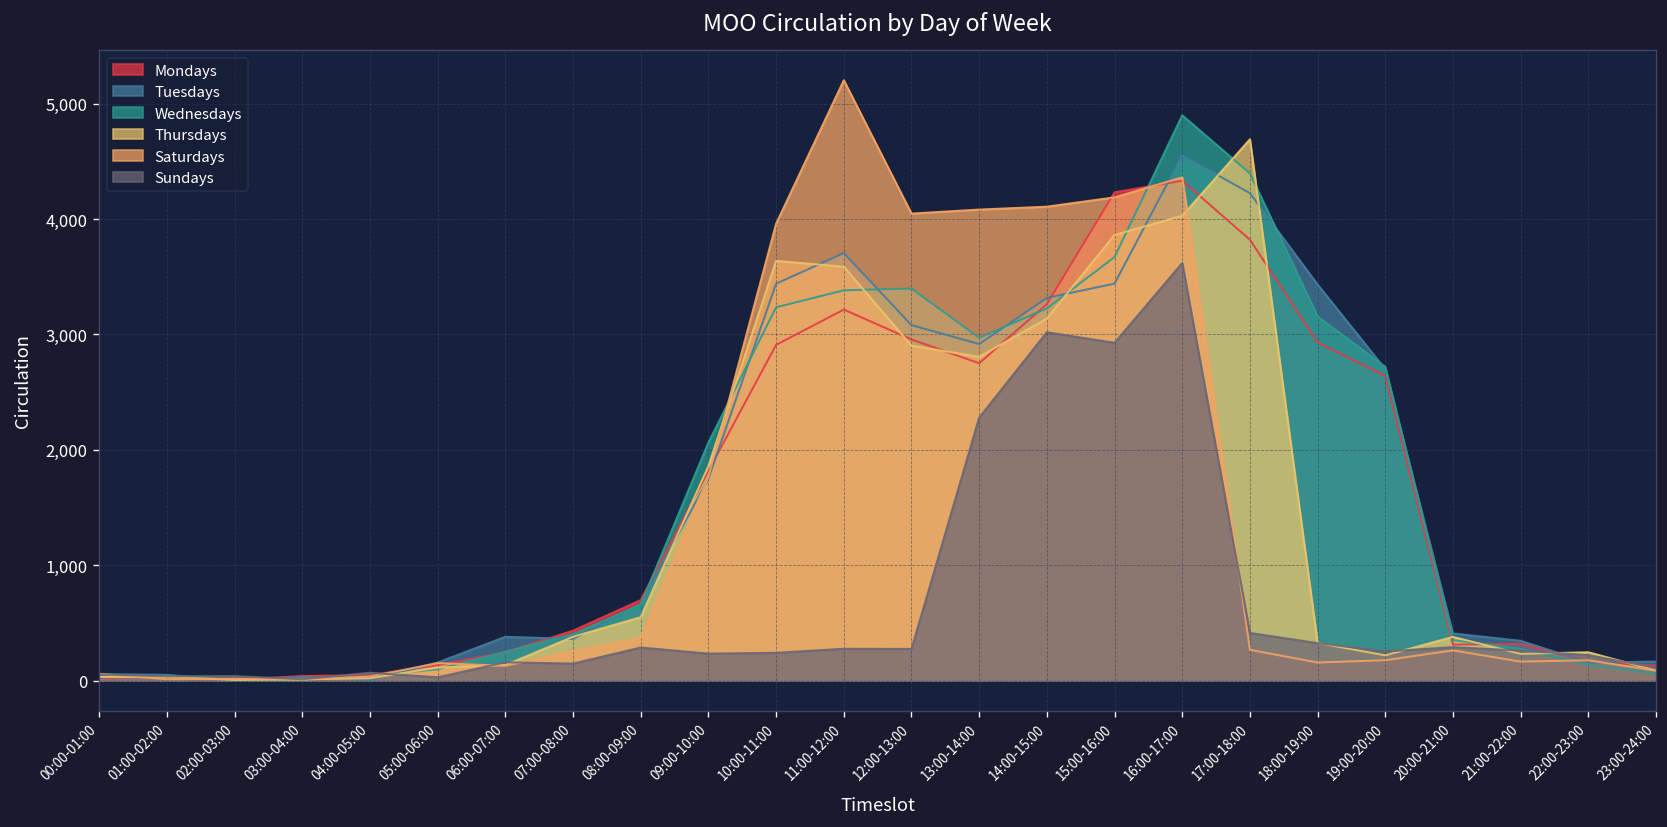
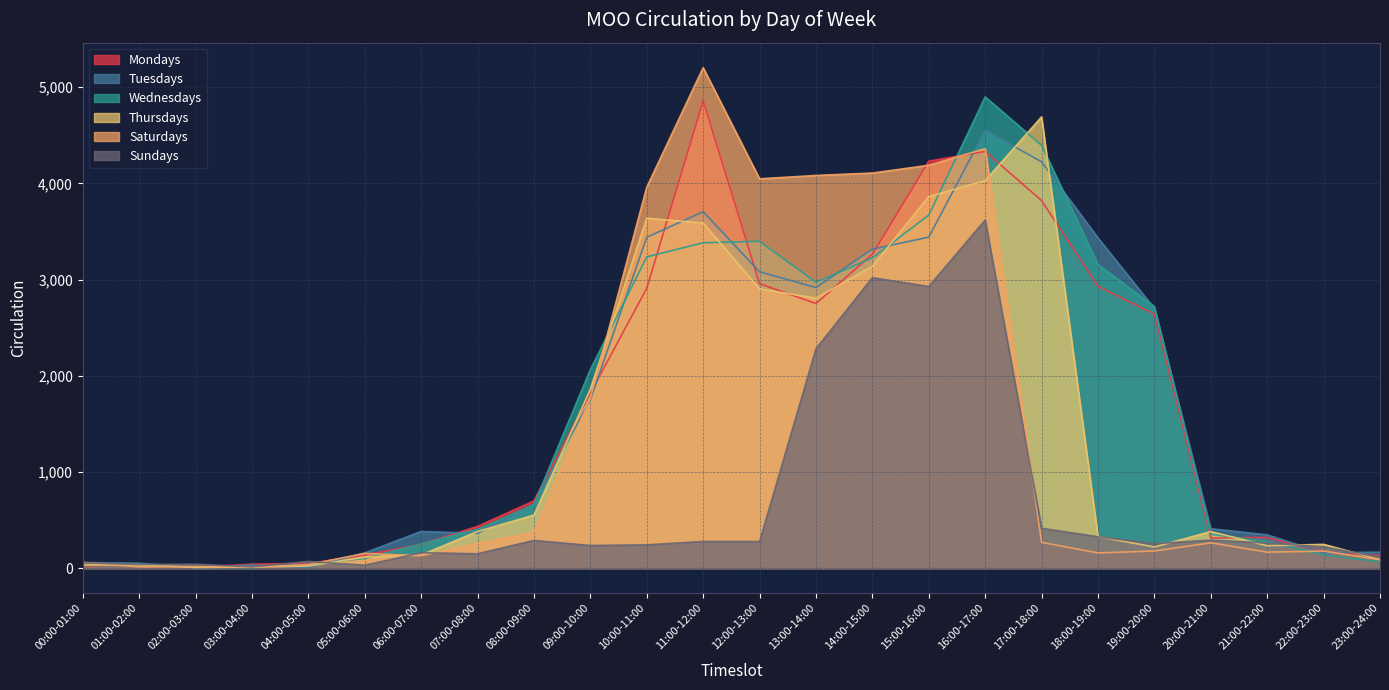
  {
    "Mondays": {
      "07:00-08:00": "400",
      "08:00-09:00": "700",
      "09:00-10:00": "1,800",
      "10:00-11:00": "2,900",
-     "11:00-12:00": "3,200",
+     "11:00-12:00": "4,900",
      "12:00-13:00": "3,000",
      "13:00-14:00": "2,800",
      "14:00-15:00": "3,300",
      "15:00-16:00": "4,200",
      "16:00-17:00": "4,300",
      "17:00-18:00": "3,800",
      "18:00-19:00": "2,900",
      "19:00-20:00": "2,600",
      "21:00-22:00": "300"
    }
  }
